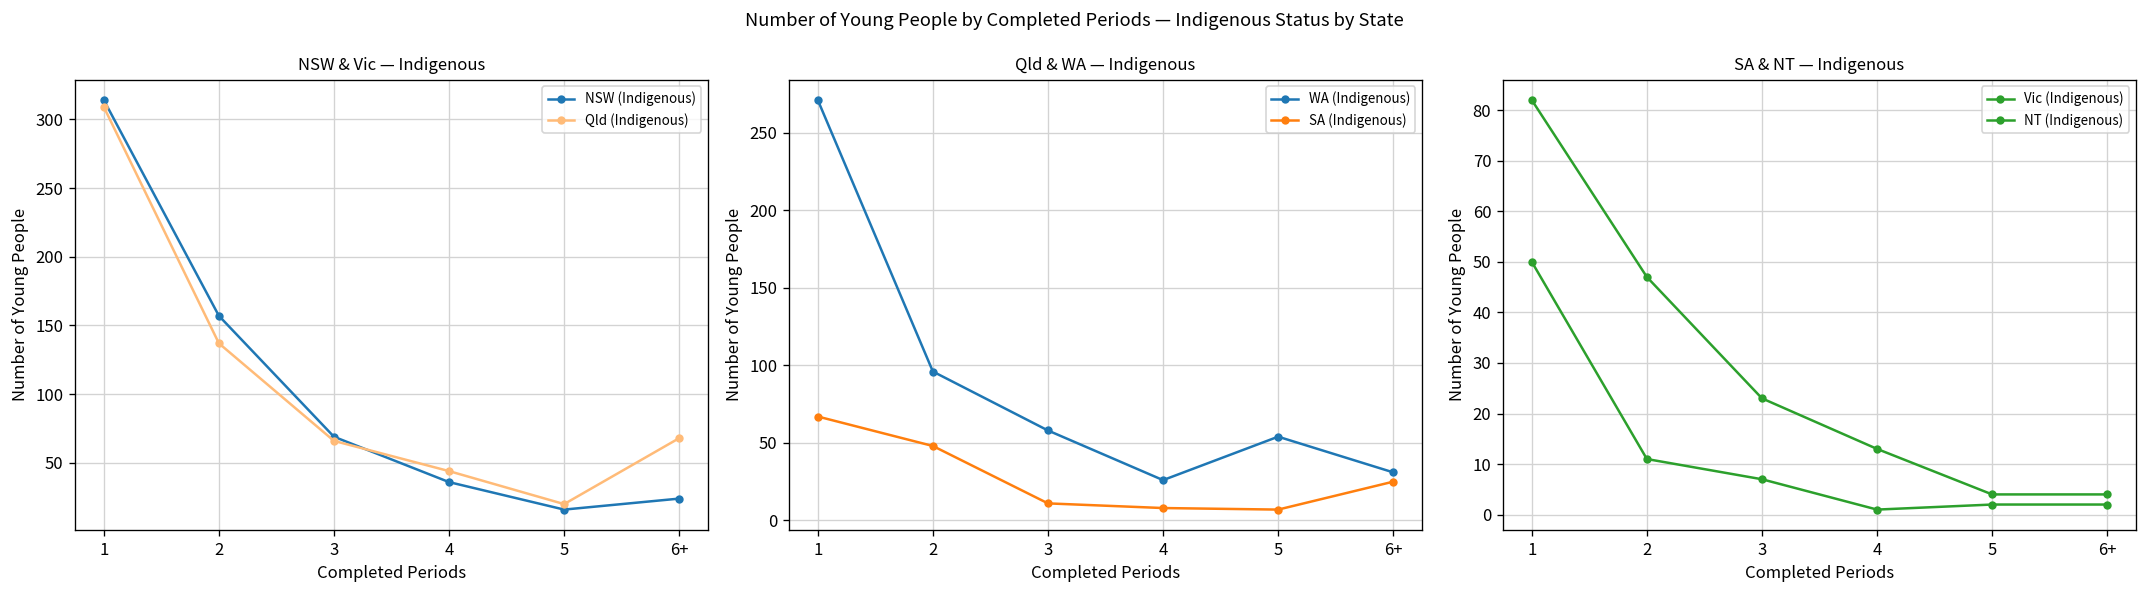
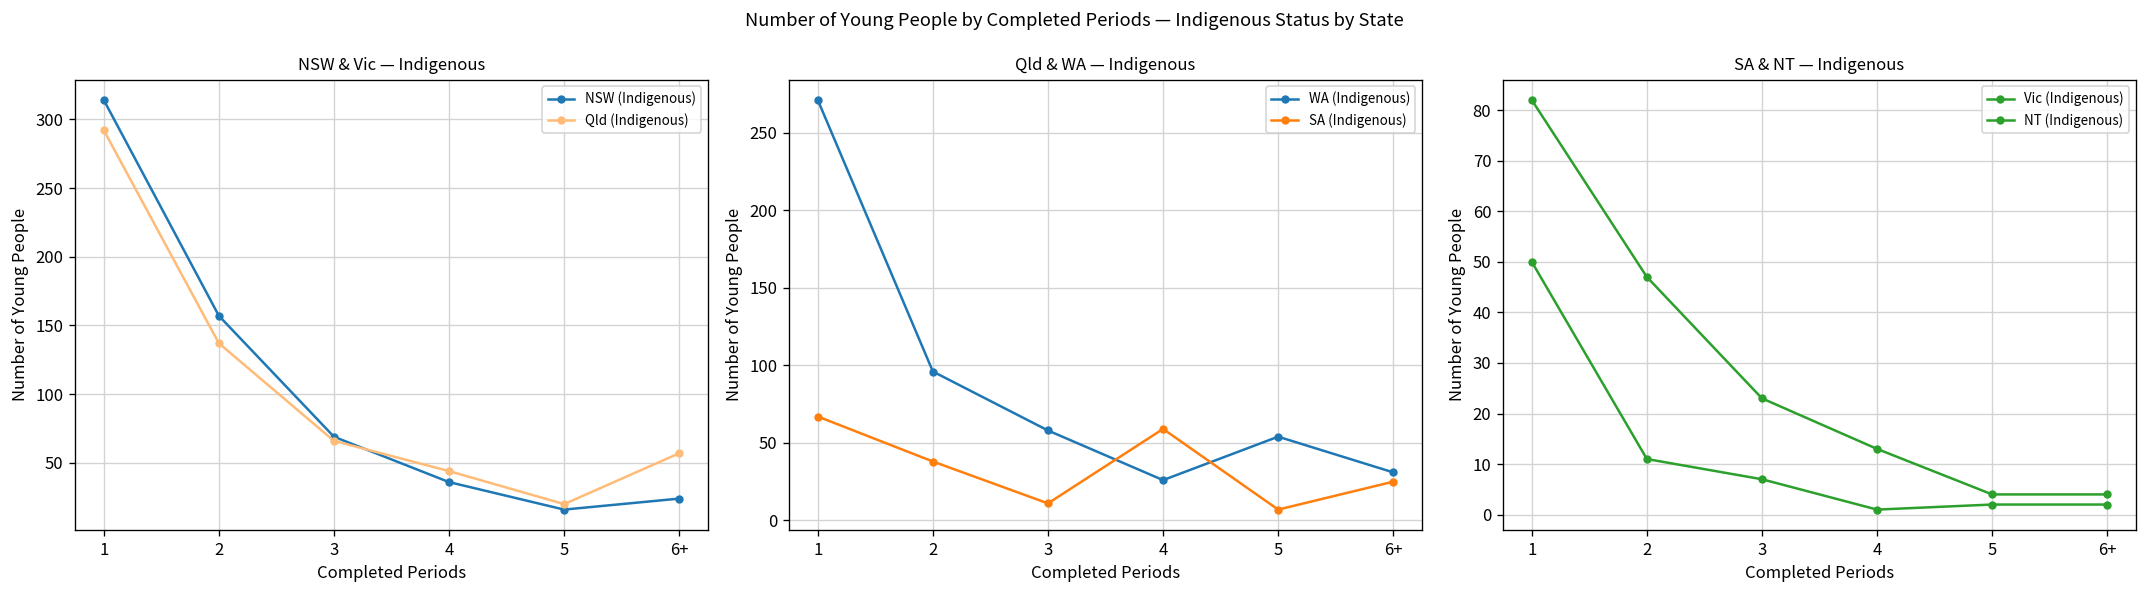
  {
    "NSW & Vic — Indigenous": {
      "NSW (Indigenous)": {
        "1": 314,
        "2": 157,
        "3": 69,
        "4": 36,
        "5": 16,
        "6+": 24
      },
      "Qld (Indigenous)": {
-       "1": 309,
+       "1": 292,
        "2": 137,
        "3": 66,
        "4": 44,
        "5": 20,
-       "6+": 68
+       "6+": 57
      }
    },
    "Qld & WA — Indigenous": {
      "WA (Indigenous)": {
        "1": 271,
        "2": 96,
        "3": 58,
        "4": 26,
        "5": 54,
        "6+": 31
      },
      "SA (Indigenous)": {
        "1": 67,
-       "2": 48,
+       "2": 38,
        "3": 11,
-       "4": 8,
+       "4": 59,
        "5": 7,
        "6+": 25
      }
    }
  }
